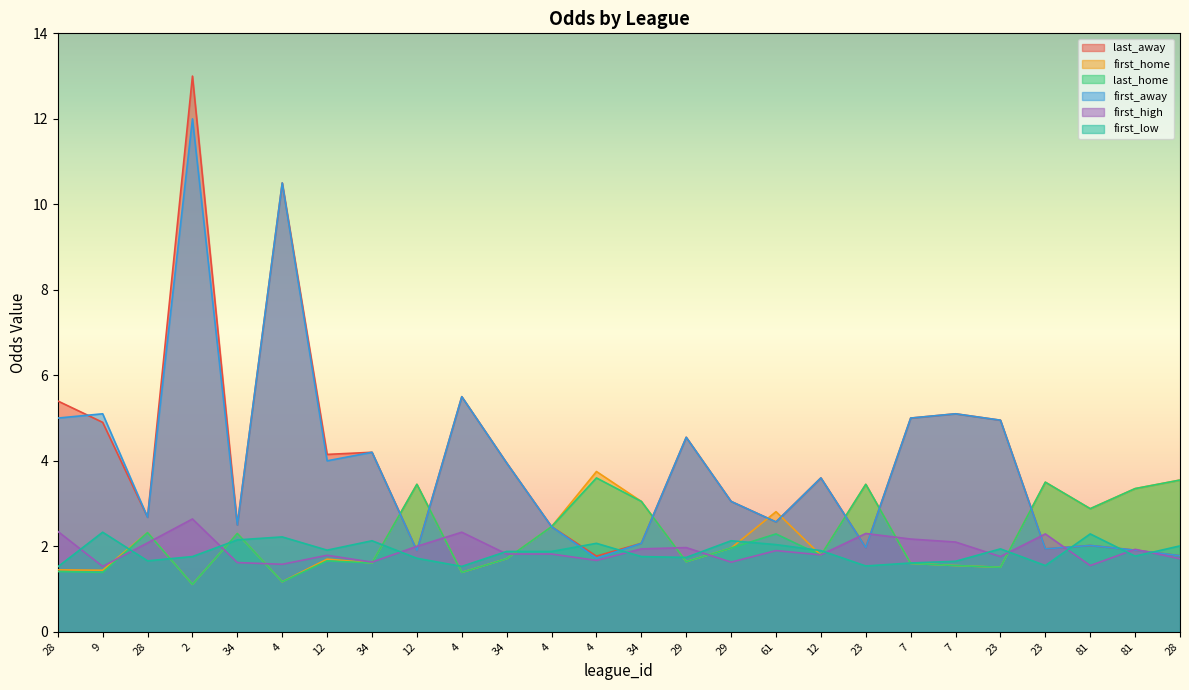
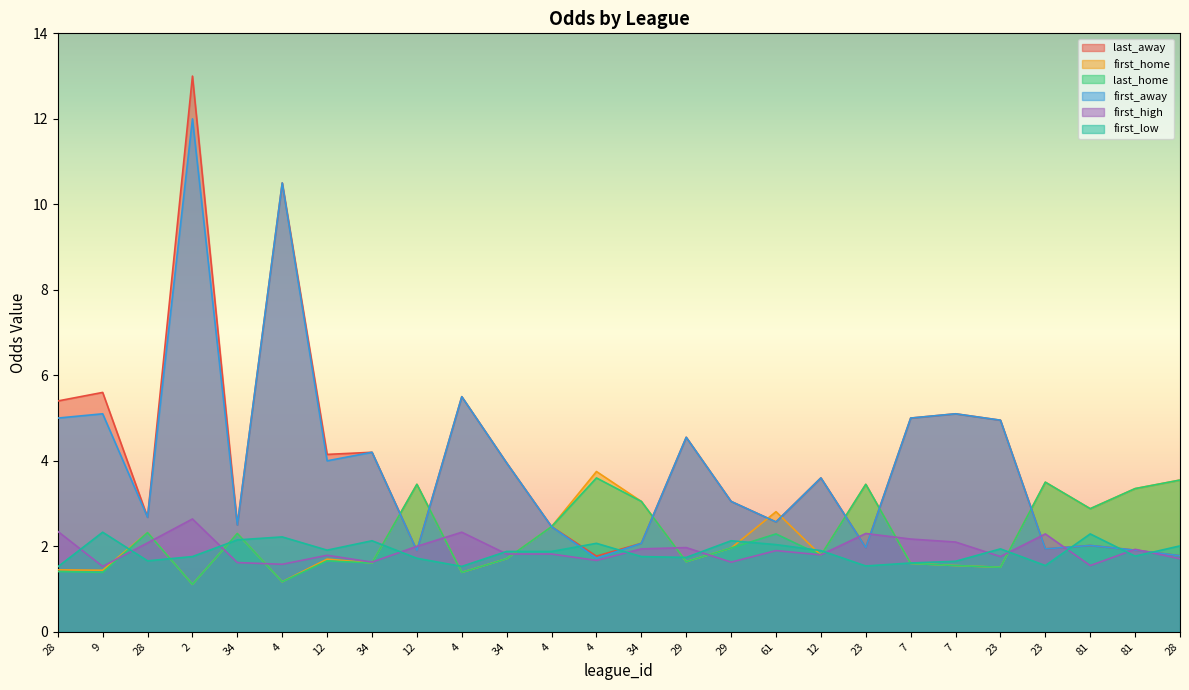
  {
    "last_away": {
-     "9": 4.9,
+     "9": 5.6,
      "2": 13.0
    },
    "first_home": {
      "61": 2.8
    },
    "first_high": {
      "9": 1.5,
      "2": 2.6,
      "61": 1.9
    }
  }
